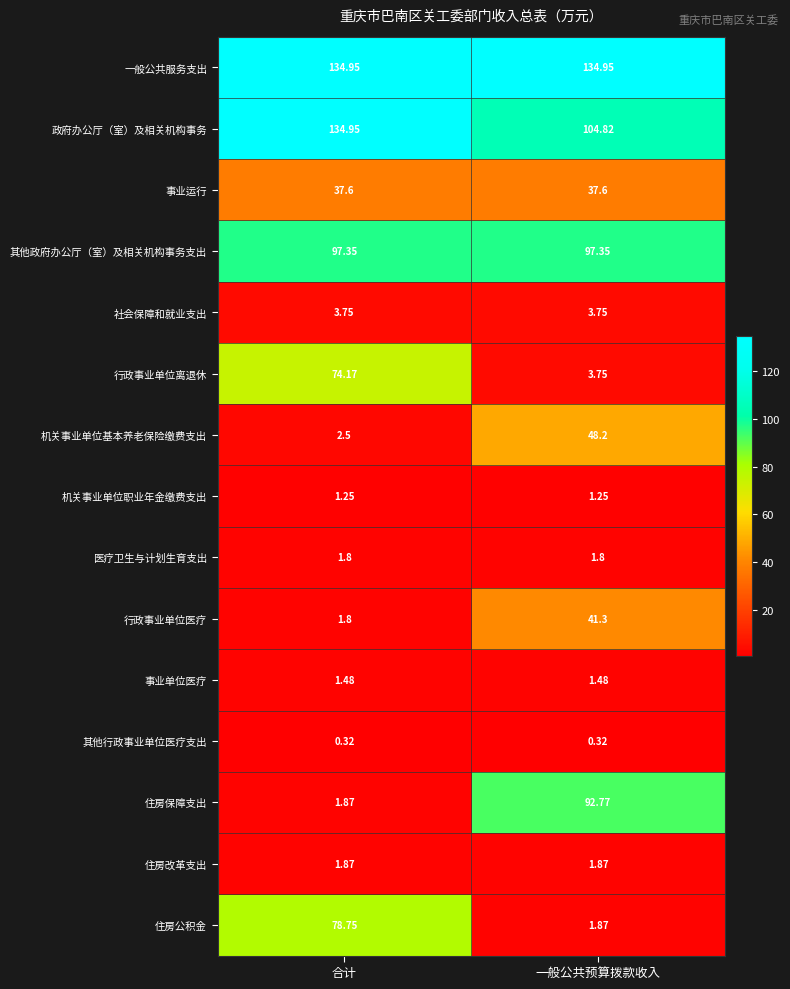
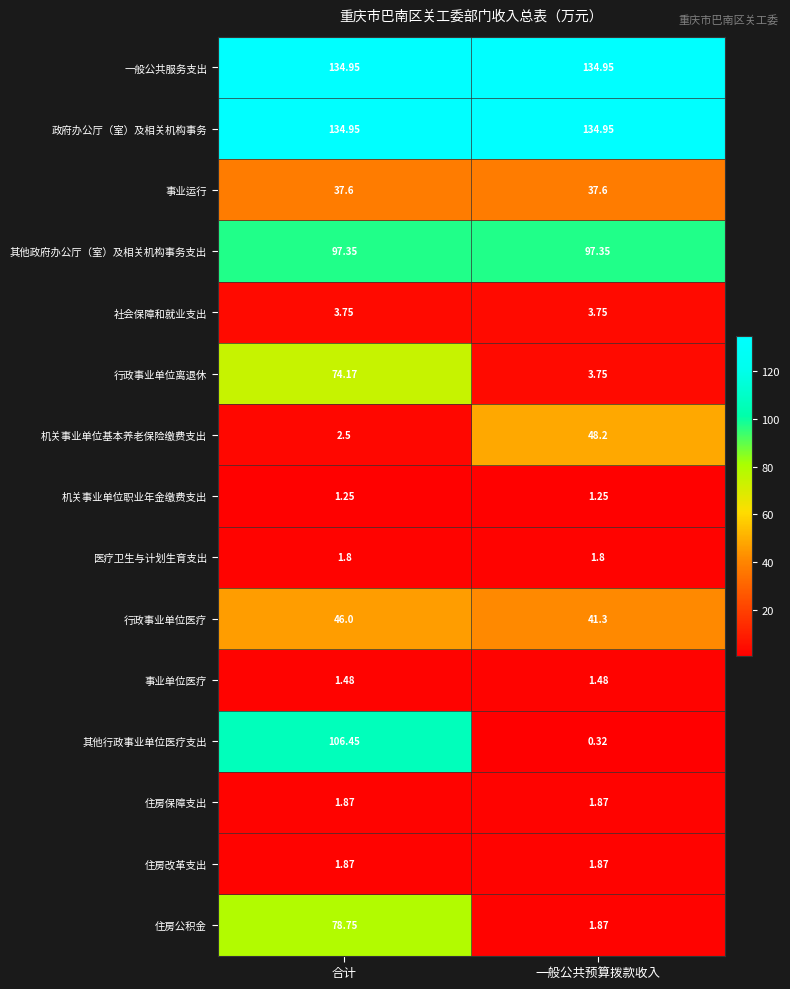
  {
    "一般公共服务支出": {
      "合计": 134.95,
      "一般公共预算拨款收入": 134.95
    },
    "政府办公厅（室）及相关机构事务": {
      "合计": 134.95,
-     "一般公共预算拨款收入": 104.82
+     "一般公共预算拨款收入": 134.95
    },
    "事业运行": {
      "合计": 37.6,
      "一般公共预算拨款收入": 37.6
    },
    "其他政府办公厅（室）及相关机构事务支出": {
      "合计": 97.35,
      "一般公共预算拨款收入": 97.35
    },
    "社会保障和就业支出": {
      "合计": 3.75,
      "一般公共预算拨款收入": 3.75
    },
    "行政事业单位离退休": {
      "合计": 74.17,
      "一般公共预算拨款收入": 3.75
    },
    "机关事业单位基本养老保险缴费支出": {
      "合计": 2.5,
      "一般公共预算拨款收入": 48.2
    },
    "机关事业单位职业年金缴费支出": {
      "合计": 1.25,
      "一般公共预算拨款收入": 1.25
    },
    "医疗卫生与计划生育支出": {
      "合计": 1.8,
      "一般公共预算拨款收入": 1.8
    },
    "行政事业单位医疗": {
-     "合计": 1.8,
+     "合计": 46.0,
      "一般公共预算拨款收入": 41.3
    },
    "事业单位医疗": {
      "合计": 1.48,
      "一般公共预算拨款收入": 1.48
    },
    "其他行政事业单位医疗支出": {
-     "合计": 0.32,
+     "合计": 106.45,
      "一般公共预算拨款收入": 0.32
    },
    "住房保障支出": {
      "合计": 1.87,
-     "一般公共预算拨款收入": 92.77
+     "一般公共预算拨款收入": 1.87
    },
    "住房改革支出": {
      "合计": 1.87,
      "一般公共预算拨款收入": 1.87
    },
    "住房公积金": {
      "合计": 78.75,
      "一般公共预算拨款收入": 1.87
    }
  }
